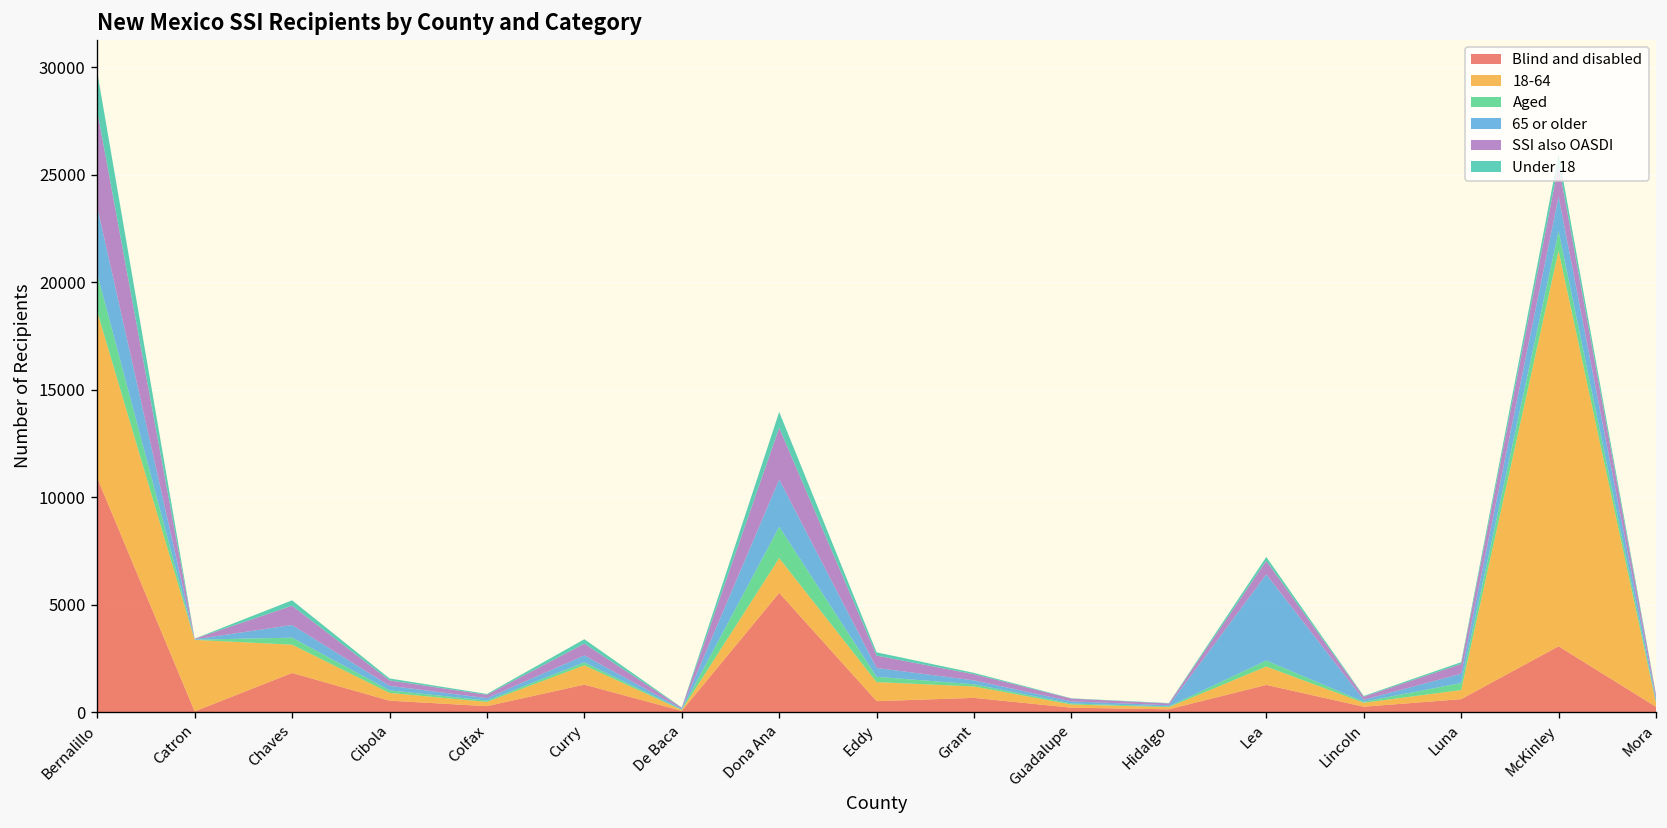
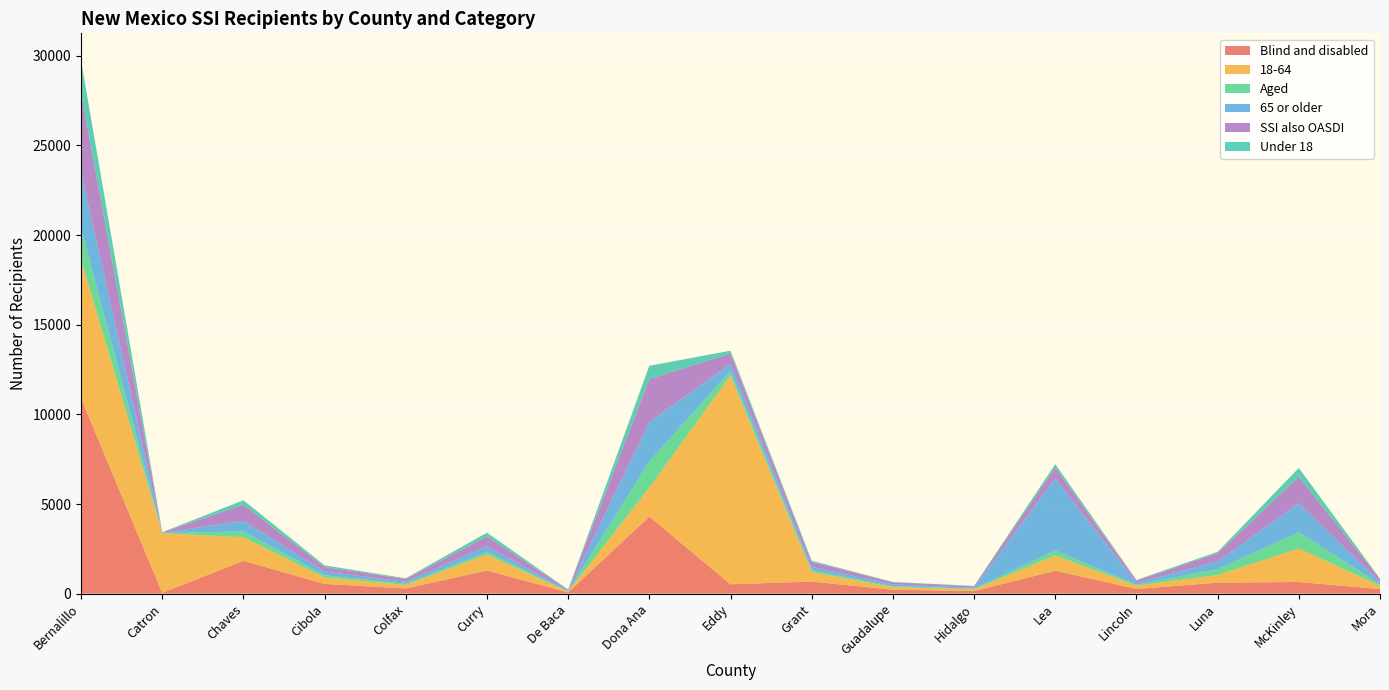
  {
    "Blind and disabled": {
      "Bernalillo": 10900,
      "Chaves": 1800,
      "Cibola": 500,
      "Colfax": 300,
      "Curry": 1300,
-     "Dona Ana": 5600,
+     "Dona Ana": 4300,
      "Eddy": 500,
      "Grant": 700,
      "Guadalupe": 200,
      "Lea": 1300,
      "Lincoln": 300,
      "Luna": 600,
-     "McKinley": 3100,
+     "McKinley": 600,
      "Mora": 300
    },
    "18-64": {
      "Bernalillo": 7700,
      "Chaves": 1300,
      "Dona Ana": 1600,
-     "Eddy": 900,
+     "Eddy": 11600,
      "Lea": 900,
      "Luna": 400,
-     "McKinley": 18400
+     "McKinley": 1900
    },
    "65 or older": {
      "Bernalillo": 3100,
      "Chaves": 600,
      "Cibola": 200,
      "Curry": 300,
      "Dona Ana": 2200,
      "Eddy": 400,
      "Grant": 200,
      "Lea": 4000,
      "Luna": 400,
      "McKinley": 1600
    },
    "SSI also OASDI": {
      "Bernalillo": 4500,
      "Chaves": 900,
      "Curry": 500,
      "Dona Ana": 2400,
      "Eddy": 600,
      "Lea": 600
    }
  }
